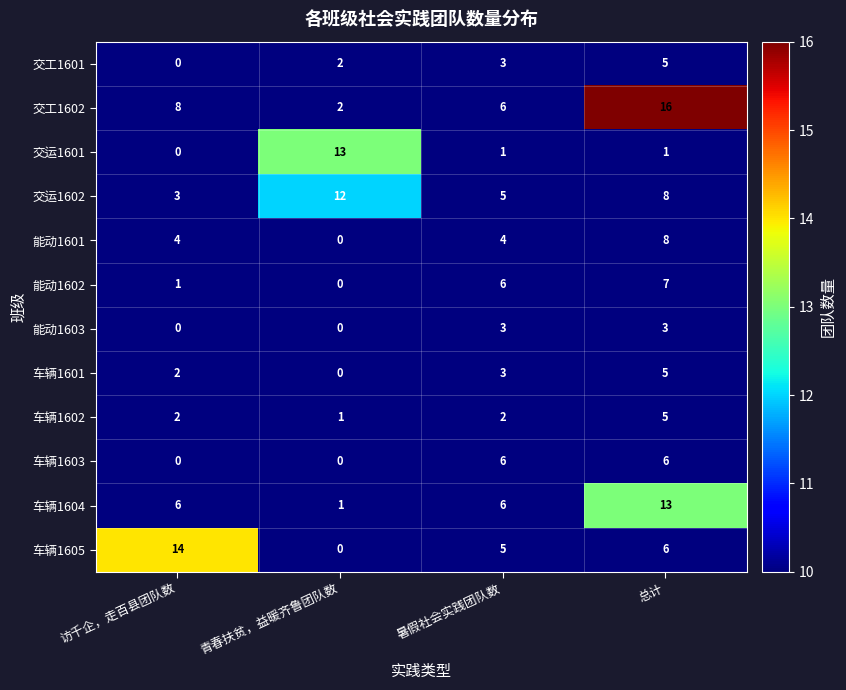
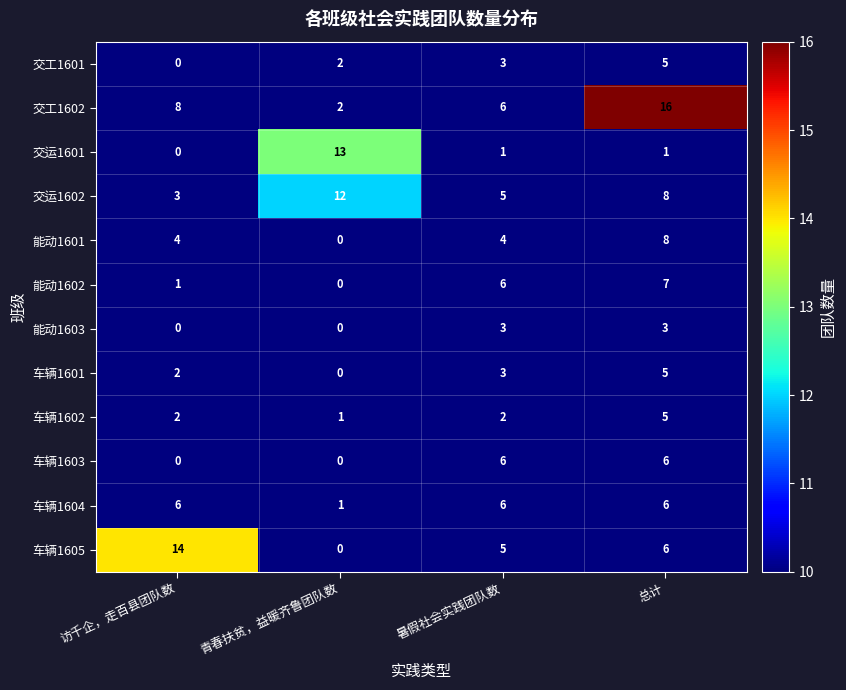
  {
    "交工1601": {
      "访千企，走百县团队数": 0,
      "青春扶贫，益暖齐鲁团队数": 2,
      "暑假社会实践团队数": 3,
      "总计": 5
    },
    "交工1602": {
      "访千企，走百县团队数": 8,
      "青春扶贫，益暖齐鲁团队数": 2,
      "暑假社会实践团队数": 6,
      "总计": 16
    },
    "交运1601": {
      "访千企，走百县团队数": 0,
      "青春扶贫，益暖齐鲁团队数": 13,
      "暑假社会实践团队数": 1,
      "总计": 1
    },
    "交运1602": {
      "访千企，走百县团队数": 3,
      "青春扶贫，益暖齐鲁团队数": 12,
      "暑假社会实践团队数": 5,
      "总计": 8
    },
    "能动1601": {
      "访千企，走百县团队数": 4,
      "青春扶贫，益暖齐鲁团队数": 0,
      "暑假社会实践团队数": 4,
      "总计": 8
    },
    "能动1602": {
      "访千企，走百县团队数": 1,
      "青春扶贫，益暖齐鲁团队数": 0,
      "暑假社会实践团队数": 6,
      "总计": 7
    },
    "能动1603": {
      "访千企，走百县团队数": 0,
      "青春扶贫，益暖齐鲁团队数": 0,
      "暑假社会实践团队数": 3,
      "总计": 3
    },
    "车辆1601": {
      "访千企，走百县团队数": 2,
      "青春扶贫，益暖齐鲁团队数": 0,
      "暑假社会实践团队数": 3,
      "总计": 5
    },
    "车辆1602": {
      "访千企，走百县团队数": 2,
      "青春扶贫，益暖齐鲁团队数": 1,
      "暑假社会实践团队数": 2,
      "总计": 5
    },
    "车辆1603": {
      "访千企，走百县团队数": 0,
      "青春扶贫，益暖齐鲁团队数": 0,
      "暑假社会实践团队数": 6,
      "总计": 6
    },
    "车辆1604": {
      "访千企，走百县团队数": 6,
      "青春扶贫，益暖齐鲁团队数": 1,
      "暑假社会实践团队数": 6,
-     "总计": 13
+     "总计": 6
    },
    "车辆1605": {
      "访千企，走百县团队数": 14,
      "青春扶贫，益暖齐鲁团队数": 0,
      "暑假社会实践团队数": 5,
      "总计": 6
    }
  }
